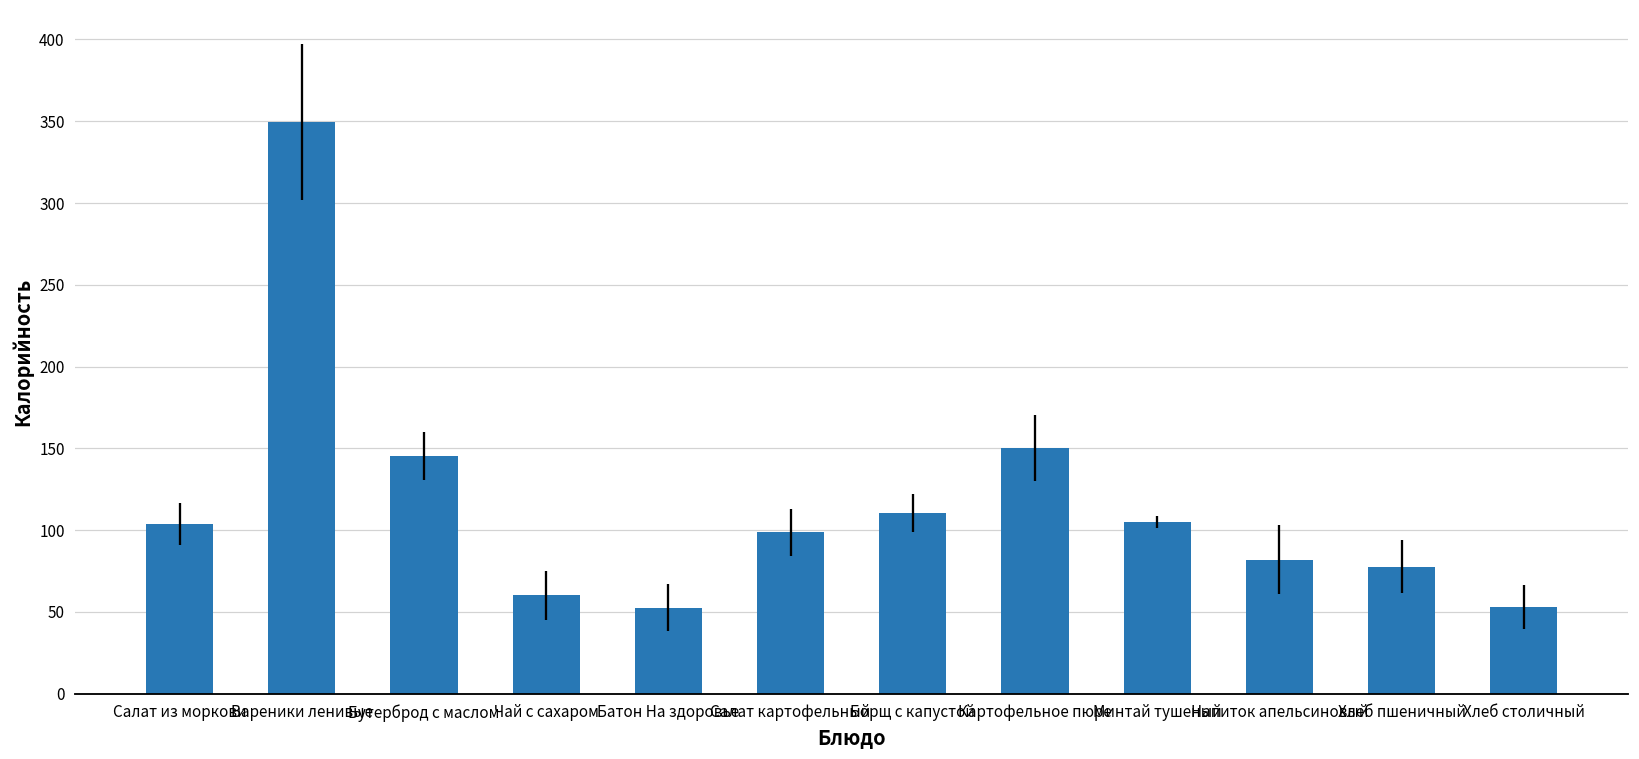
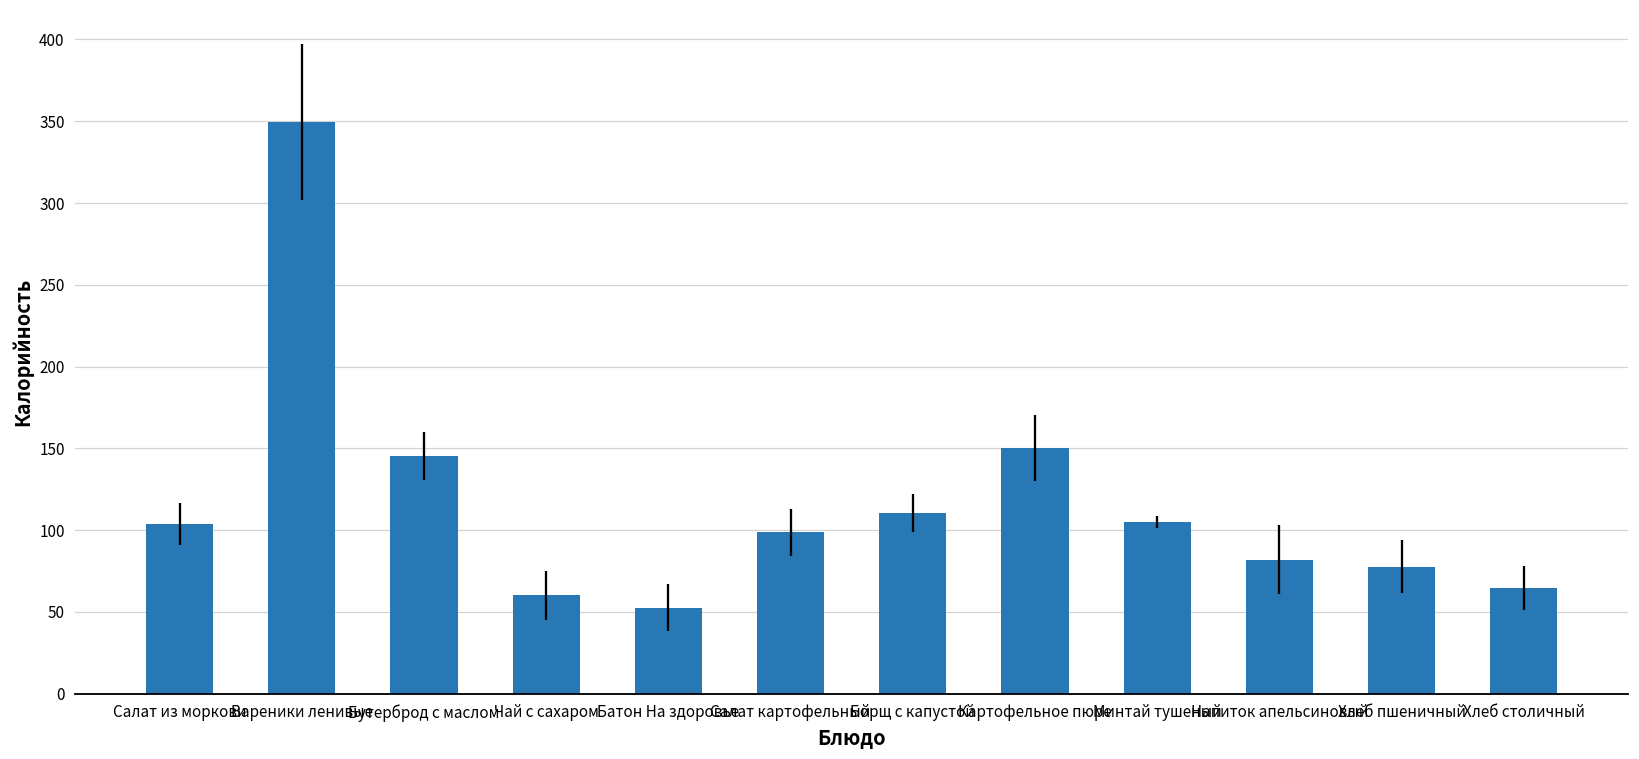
  {
    "Салат из моркови": 104,
    "Чай с сахаром": 60,
    "Картофельное пюре": 150,
-   "Хлеб столичный": 53
+   "Хлеб столичный": 65
  }
